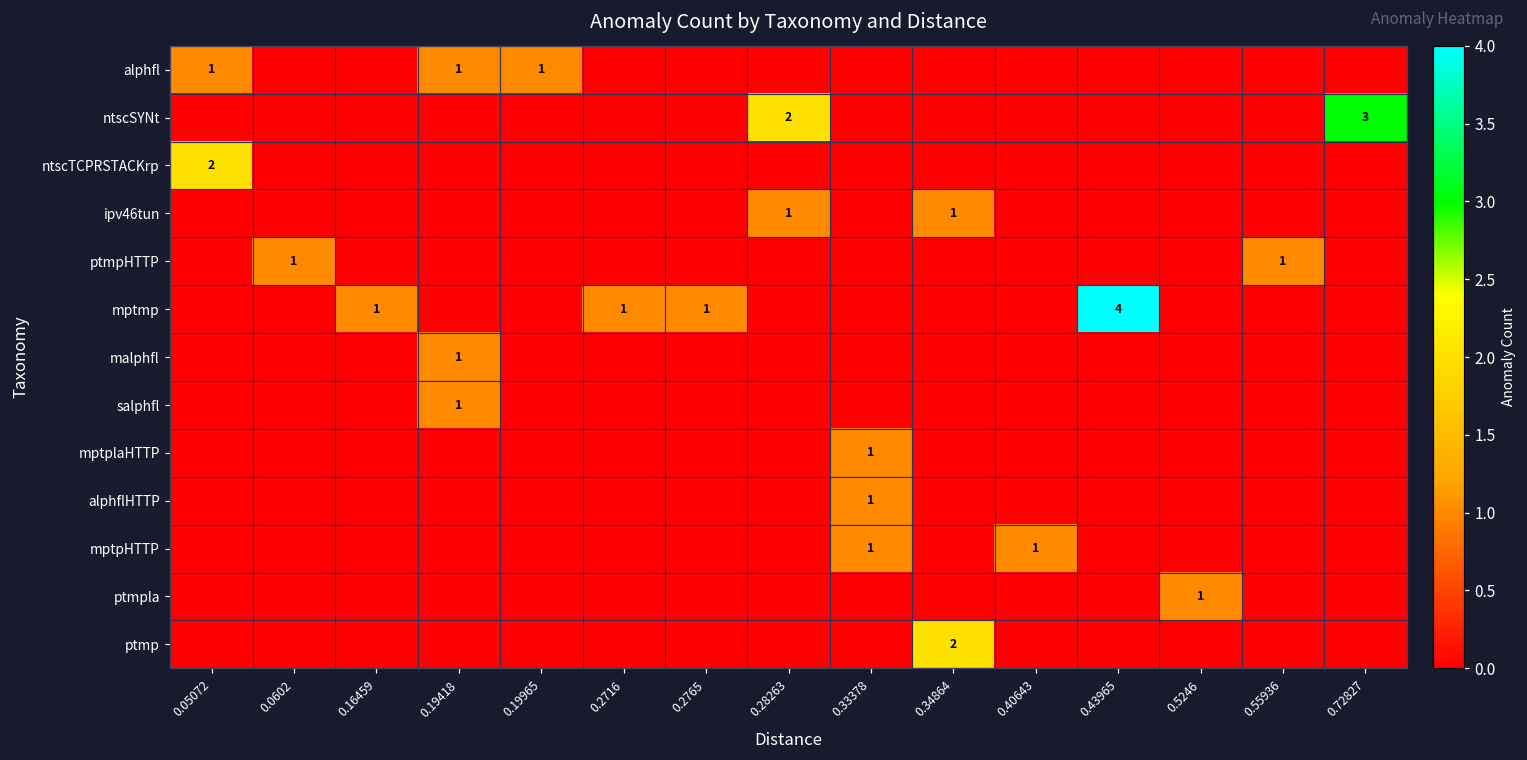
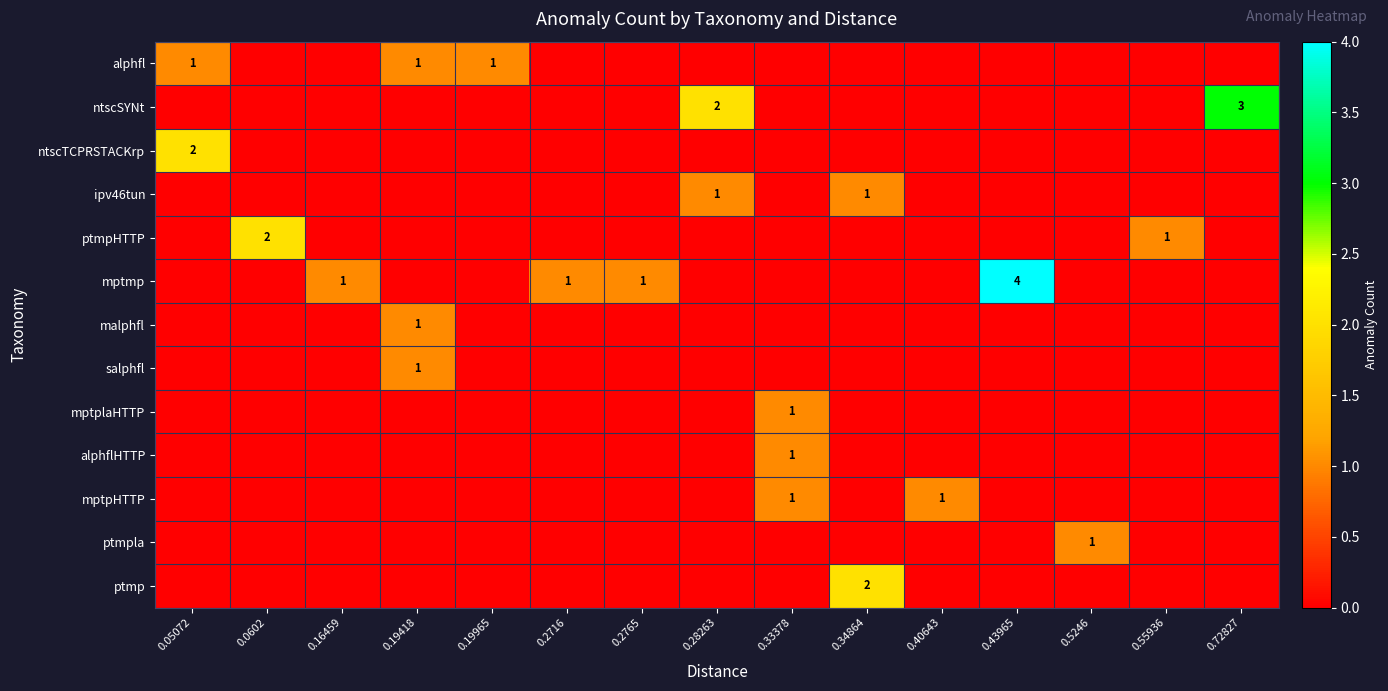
  {
    "alphfl": {
      "0.05072": 1,
      "0.19418": 1,
      "0.19965": 1
    },
    "ntscSYNt": {
      "0.28263": 2,
      "0.72827": 3
    },
    "ntscTCPRSTACKrp": {
      "0.05072": 2
    },
    "ipv46tun": {
      "0.28263": 1,
      "0.34864": 1
    },
    "ptmpHTTP": {
-     "0.0602": 1,
+     "0.0602": 2,
      "0.55936": 1
    },
    "mptmp": {
      "0.16459": 1,
      "0.2716": 1,
      "0.2765": 1,
      "0.43965": 4
    },
    "malphfl": {
      "0.19418": 1
    },
    "salphfl": {
      "0.19418": 1
    },
    "mptplaHTTP": {
      "0.33378": 1
    },
    "alphflHTTP": {
      "0.33378": 1
    },
    "mptpHTTP": {
      "0.33378": 1,
      "0.40643": 1
    },
    "ptmpla": {
      "0.5246": 1
    },
    "ptmp": {
      "0.34864": 2
    }
  }
